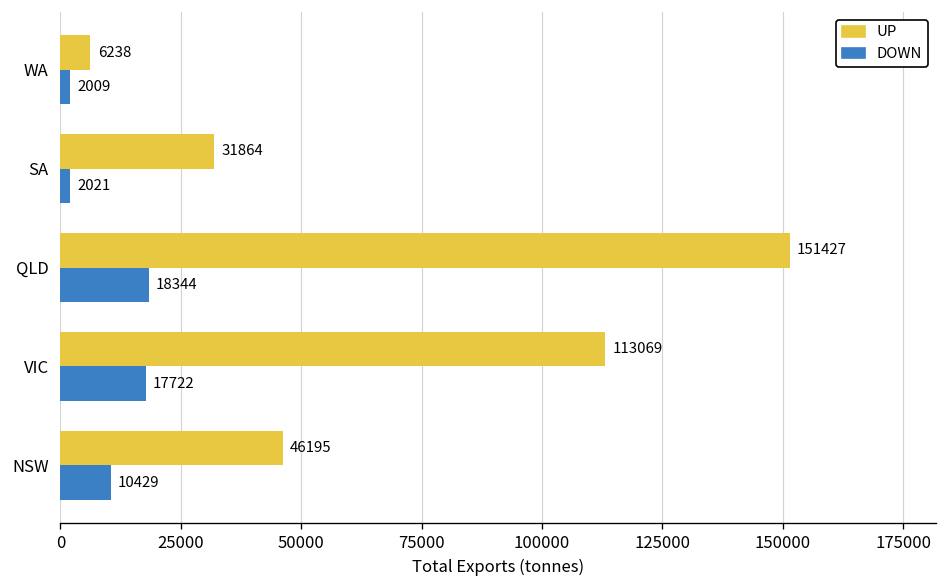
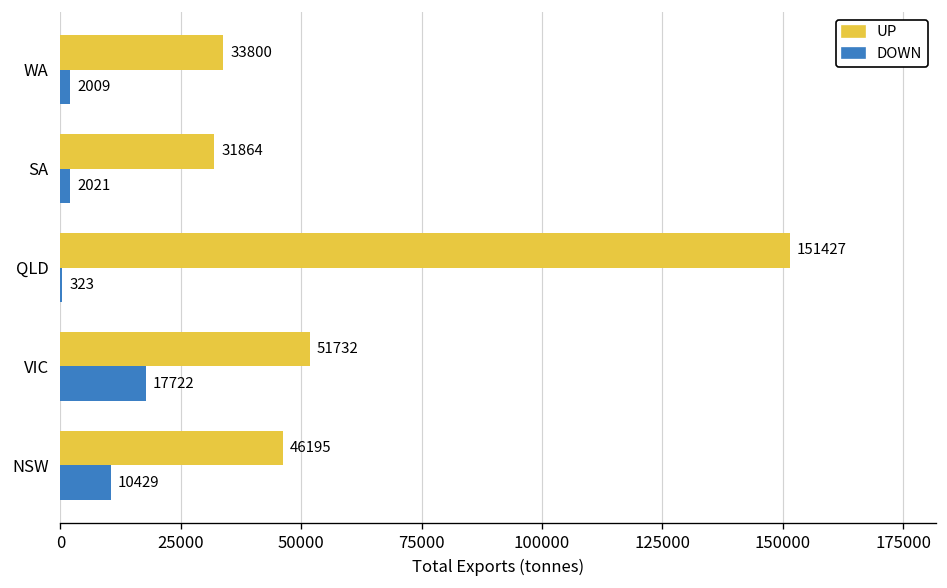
  {
    "UP": {
-     "WA": 6238,
+     "WA": 33800,
      "SA": 31864,
      "QLD": 151427,
-     "VIC": 113069,
+     "VIC": 51732,
      "NSW": 46195
    },
    "DOWN": {
      "WA": 2009,
      "SA": 2021,
-     "QLD": 18344,
+     "QLD": 323,
      "VIC": 17722,
      "NSW": 10429
    }
  }
